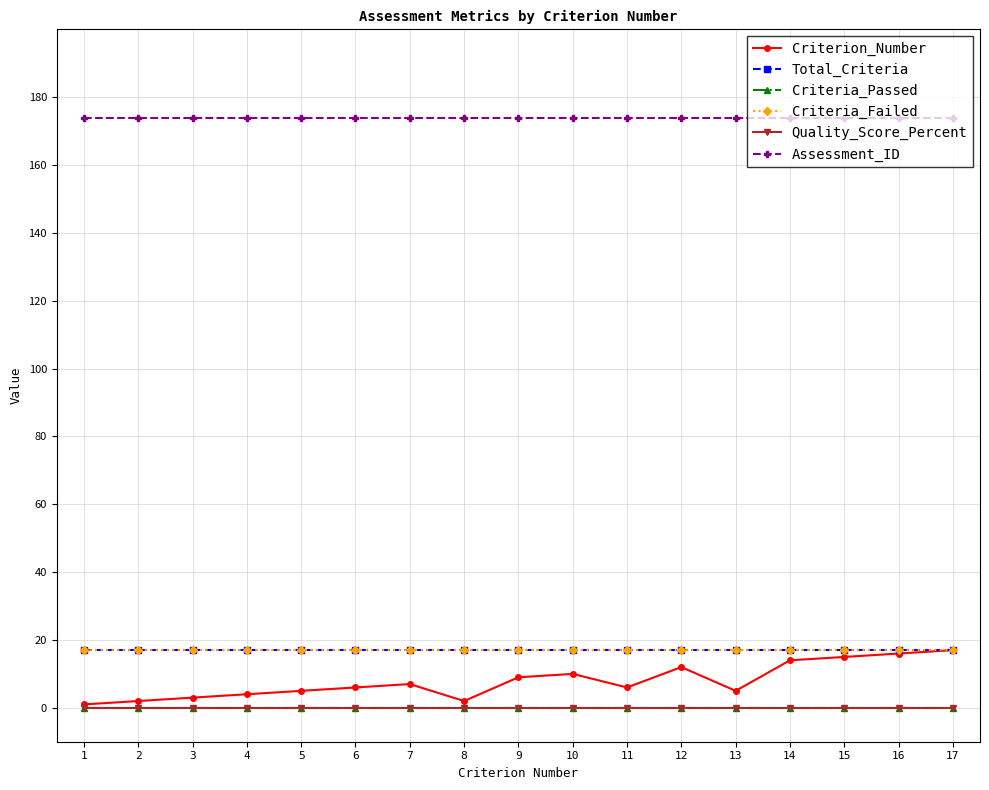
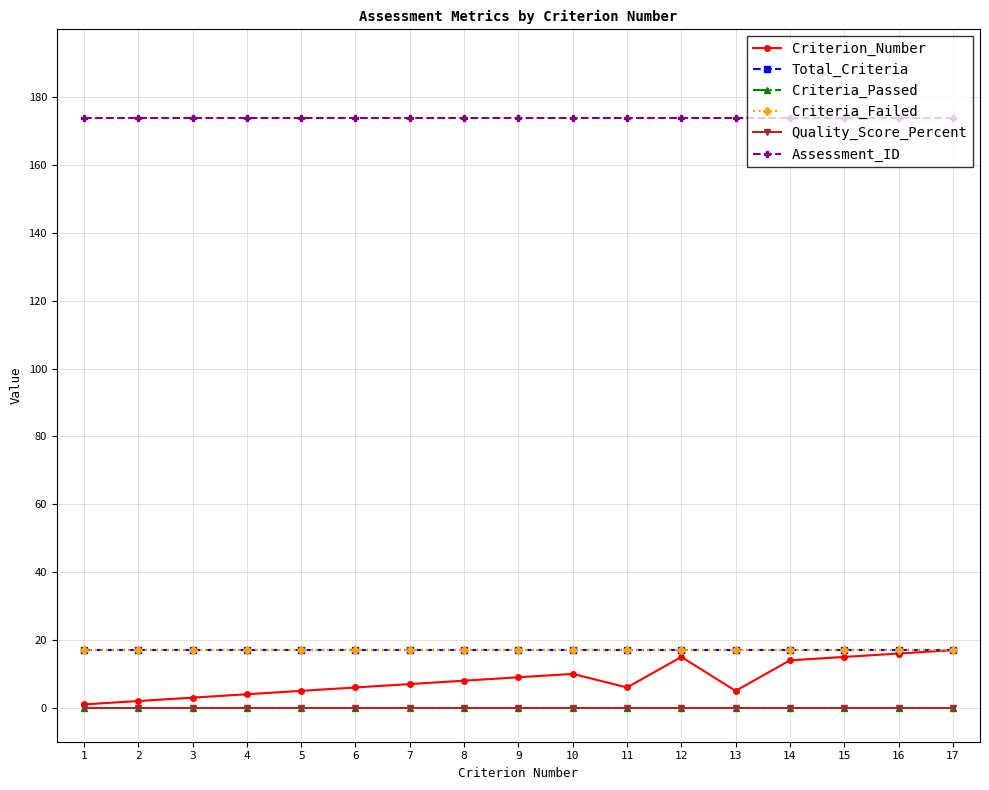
  {
    "Criterion_Number": {
      "1": 1,
      "2": 2,
      "3": 3,
      "4": 4,
      "5": 5,
      "6": 6,
      "7": 7,
-     "8": 2,
+     "8": 8,
      "9": 9,
      "10": 10,
      "11": 6,
-     "12": 12,
+     "12": 15,
      "13": 5,
      "14": 14,
      "15": 15,
      "16": 16
    },
    "Criteria_Failed": {
      "1": 17,
      "2": 17,
      "3": 17,
      "4": 17,
      "5": 17,
      "6": 17,
      "7": 17,
      "8": 17,
      "9": 17,
      "10": 17,
      "11": 17,
      "12": 17,
      "13": 17,
      "14": 17,
      "15": 17,
      "16": 17
    },
    "Quality_Score_Percent": {
      "1": 0,
      "2": 0,
      "3": 0,
      "4": 0,
      "5": 0,
      "6": 0,
      "7": 0,
      "8": 0,
      "9": 0,
      "10": 0,
      "11": 0,
      "12": 0,
      "13": 0,
      "14": 0,
      "15": 0,
      "16": 0,
      "17": 0
    },
    "Assessment_ID": {
      "1": 174,
      "2": 174,
      "3": 174,
      "4": 174,
      "5": 174,
      "6": 174,
      "7": 174,
      "8": 174,
      "9": 174,
      "10": 174,
      "11": 174,
      "12": 174,
      "13": 174
    }
  }
